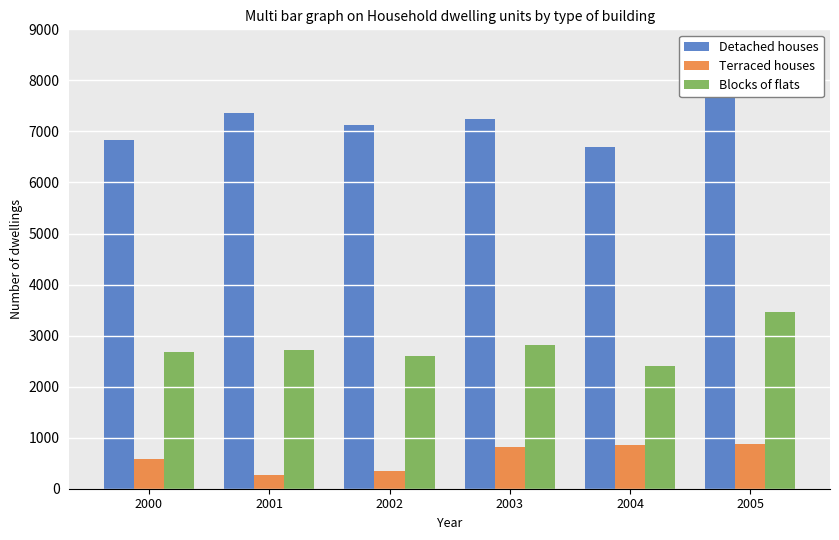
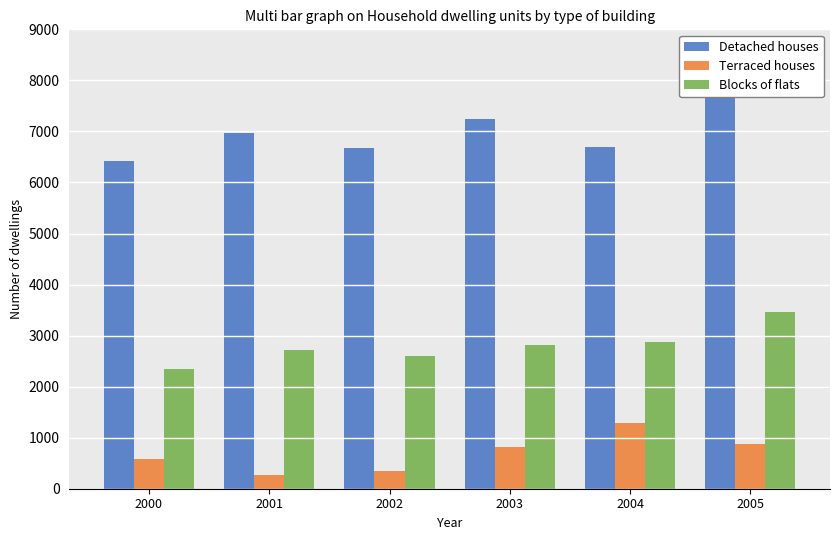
  {
    "Detached houses": {
-     "2000": 6800,
-     "2001": 7400,
-     "2002": 7100,
+     "2000": 6400,
+     "2001": 7000,
+     "2002": 6700,
      "2003": 7200,
      "2004": 6700
    },
    "Terraced houses": {
      "2000": 600,
      "2001": 300,
      "2002": 300,
      "2003": 800,
-     "2004": 900,
+     "2004": 1300,
      "2005": 900
    },
    "Blocks of flats": {
-     "2000": 2700,
+     "2000": 2300,
      "2001": 2700,
      "2002": 2600,
      "2003": 2800,
-     "2004": 2400,
+     "2004": 2900,
      "2005": 3500
    }
  }
